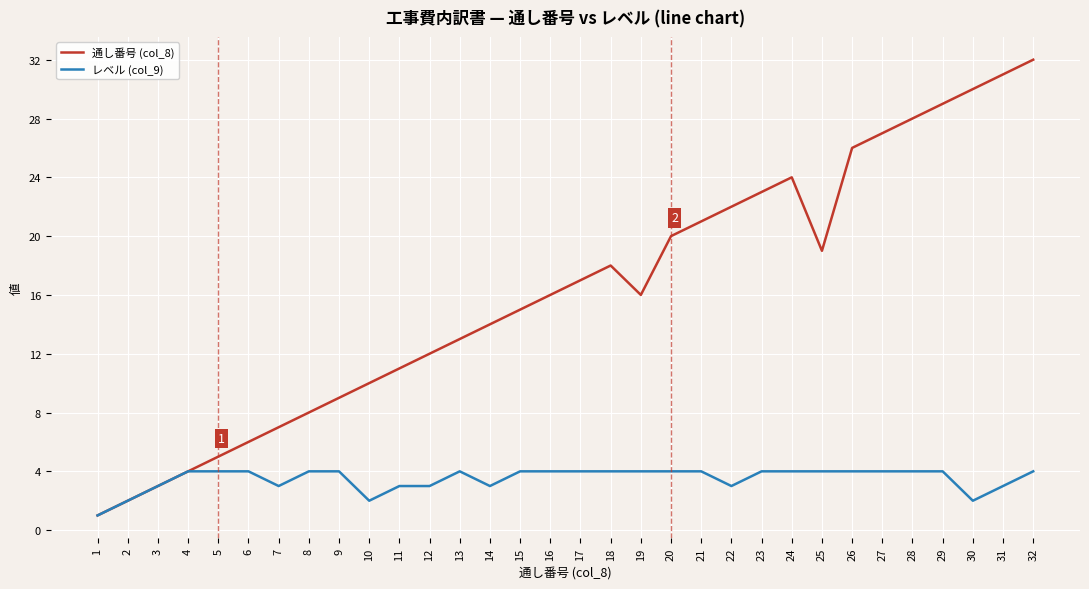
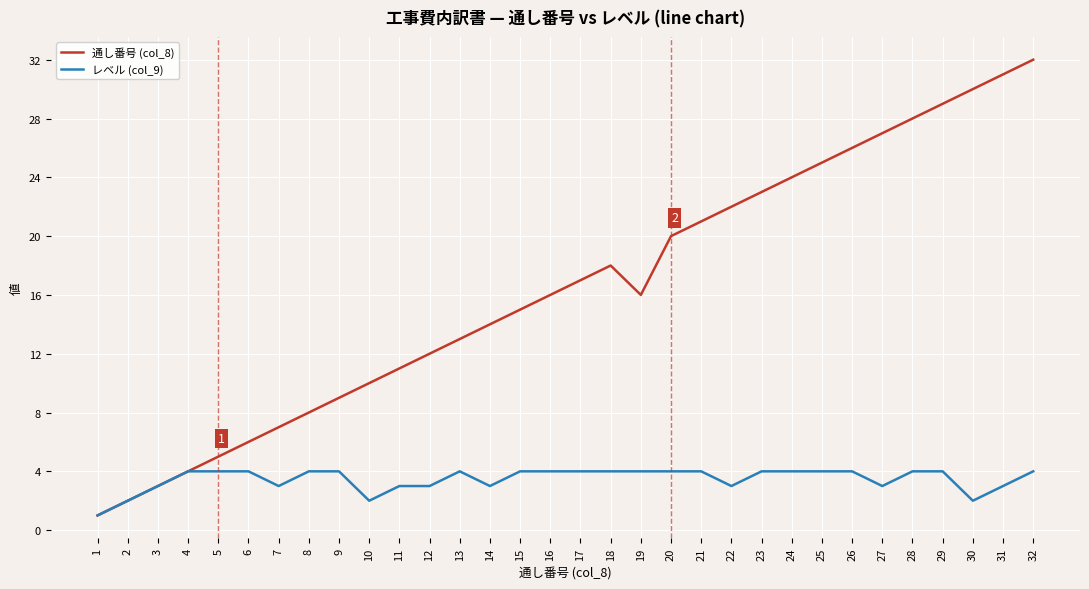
  {
    "通し番号 (col_8)": {
      "6": 6,
      "7": 7,
      "8": 8,
      "9": 9,
      "10": 10,
      "11": 11,
      "12": 12,
      "13": 13,
      "14": 14,
      "15": 15,
      "16": 16,
      "17": 17,
      "18": 18,
      "19": 16,
      "21": 21,
      "22": 22,
      "23": 23,
      "24": 24,
-     "25": 19,
+     "25": 25,
      "26": 26,
      "27": 27,
      "28": 28,
      "29": 29,
      "30": 30,
      "31": 31,
      "32": 32
    },
    "レベル (col_9)": {
      "5": 4,
      "6": 4,
      "7": 3,
      "8": 4,
      "9": 4,
      "10": 2,
      "11": 3,
      "12": 3,
      "13": 4,
      "14": 3,
      "15": 4,
      "16": 4,
      "17": 4,
      "18": 4,
      "19": 4,
      "20": 4,
      "21": 4,
      "22": 3,
      "23": 4,
      "24": 4,
      "25": 4,
      "26": 4,
-     "27": 4,
+     "27": 3,
      "28": 4,
      "29": 4,
      "30": 2,
      "31": 3,
      "32": 4
    }
  }
